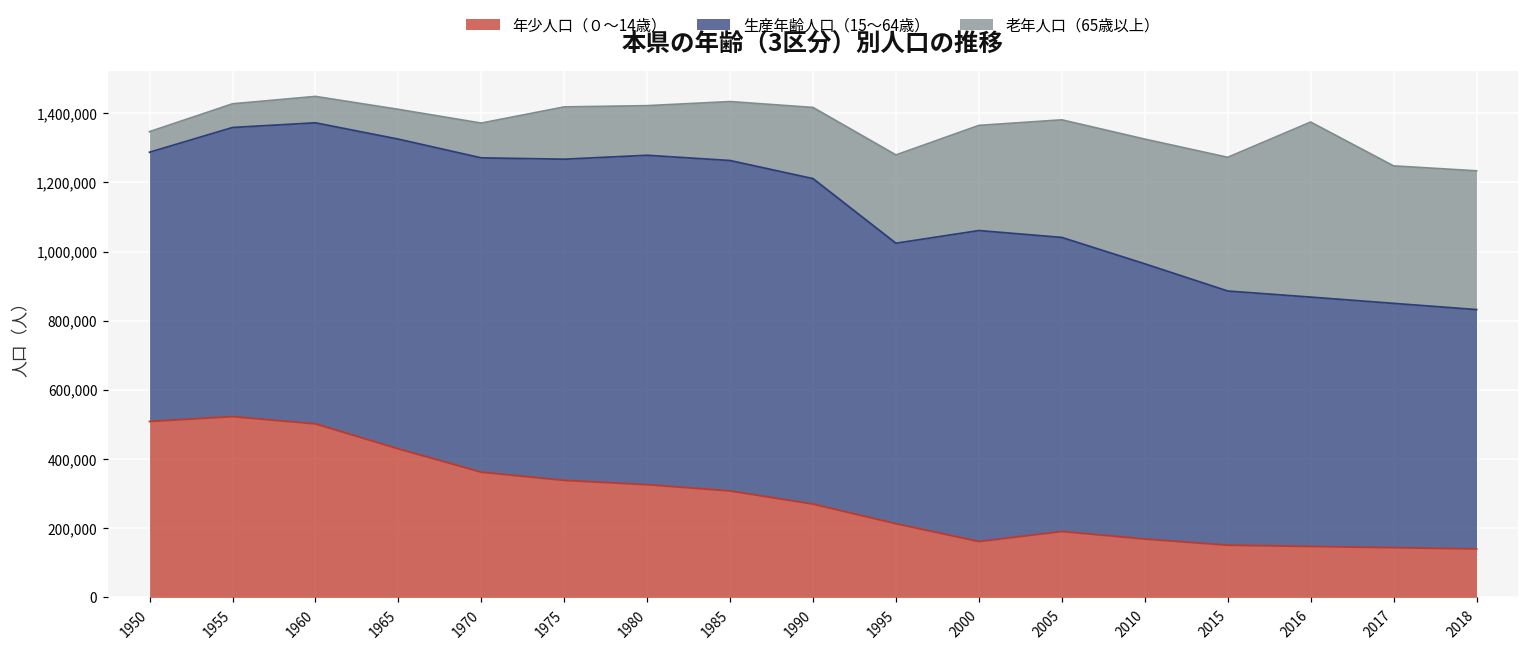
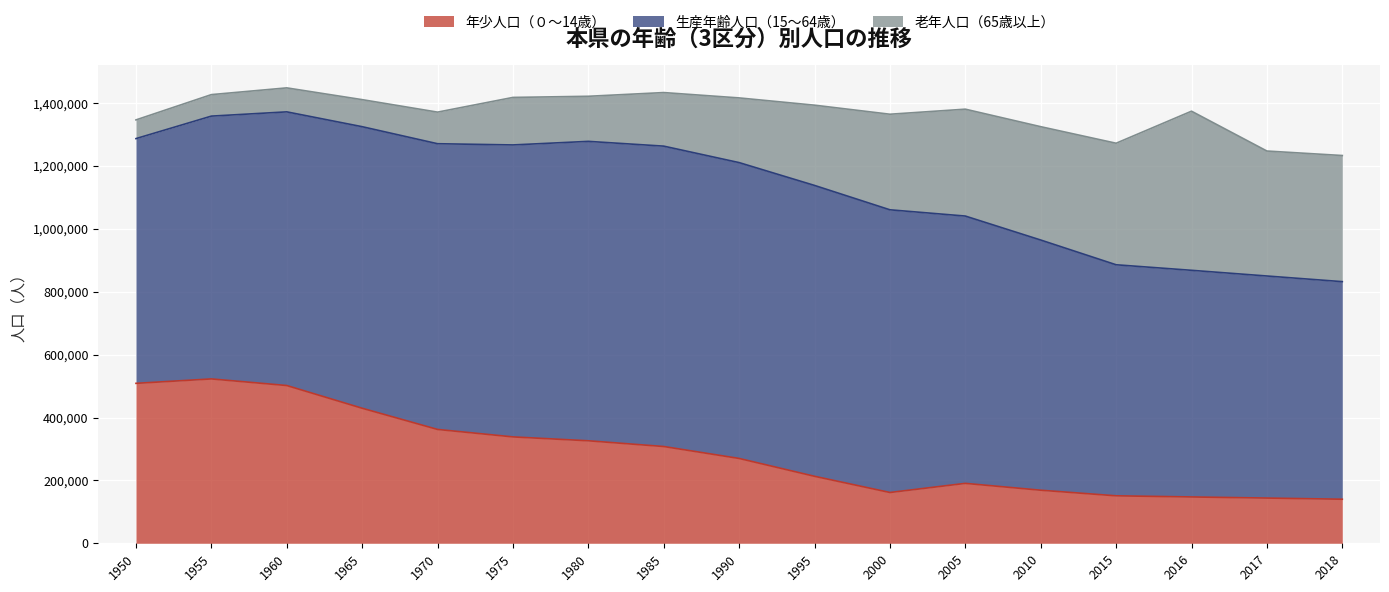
  {
    "年少人口（０～14歳）": {
      "1950": "510,000",
      "1955": "520,000",
      "1960": "500,000",
      "1965": "430,000",
      "1970": "360,000",
      "1975": "340,000",
      "1980": "330,000",
      "1985": "310,000",
      "1990": "270,000",
      "1995": "210,000",
      "2000": "160,000",
      "2005": "190,000",
      "2010": "170,000",
      "2015": "150,000",
      "2016": "150,000",
      "2017": "140,000",
      "2018": "140,000"
    },
    "生産年齢人口（15～64歳）": {
      "1950": "780,000",
      "1955": "840,000",
      "1960": "870,000",
      "1965": "900,000",
      "1970": "910,000",
      "1975": "930,000",
      "1980": "950,000",
      "1985": "960,000",
      "1990": "940,000",
-     "1995": "810,000",
+     "1995": "930,000",
      "2000": "900,000",
      "2005": "850,000",
      "2010": "800,000",
      "2015": "730,000",
      "2016": "720,000",
      "2017": "710,000",
      "2018": "690,000"
    },
    "老年人口（65歳以上）": {
      "1950": "60,000",
      "1955": "70,000",
      "1960": "80,000",
      "1965": "90,000",
      "1970": "100,000",
      "1975": "150,000",
      "1980": "140,000",
      "1985": "170,000",
      "1990": "210,000",
      "1995": "260,000",
      "2000": "300,000",
      "2005": "340,000",
      "2010": "360,000",
      "2015": "390,000",
      "2016": "510,000",
      "2017": "400,000",
      "2018": "400,000"
    }
  }
